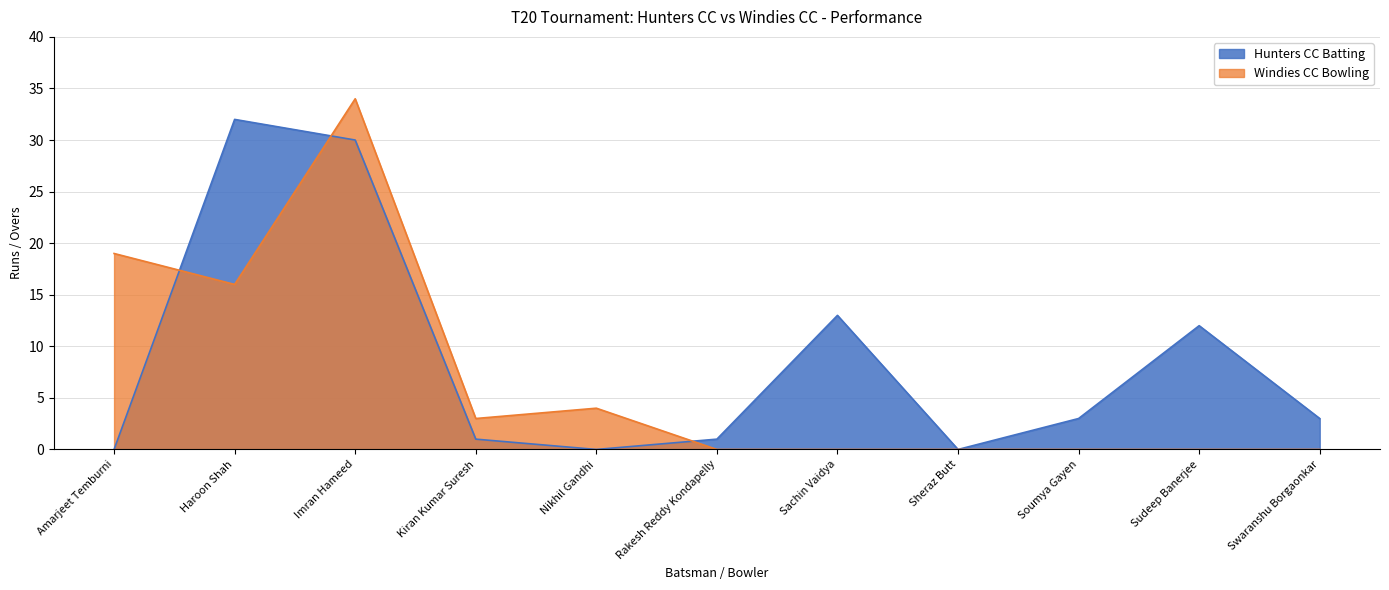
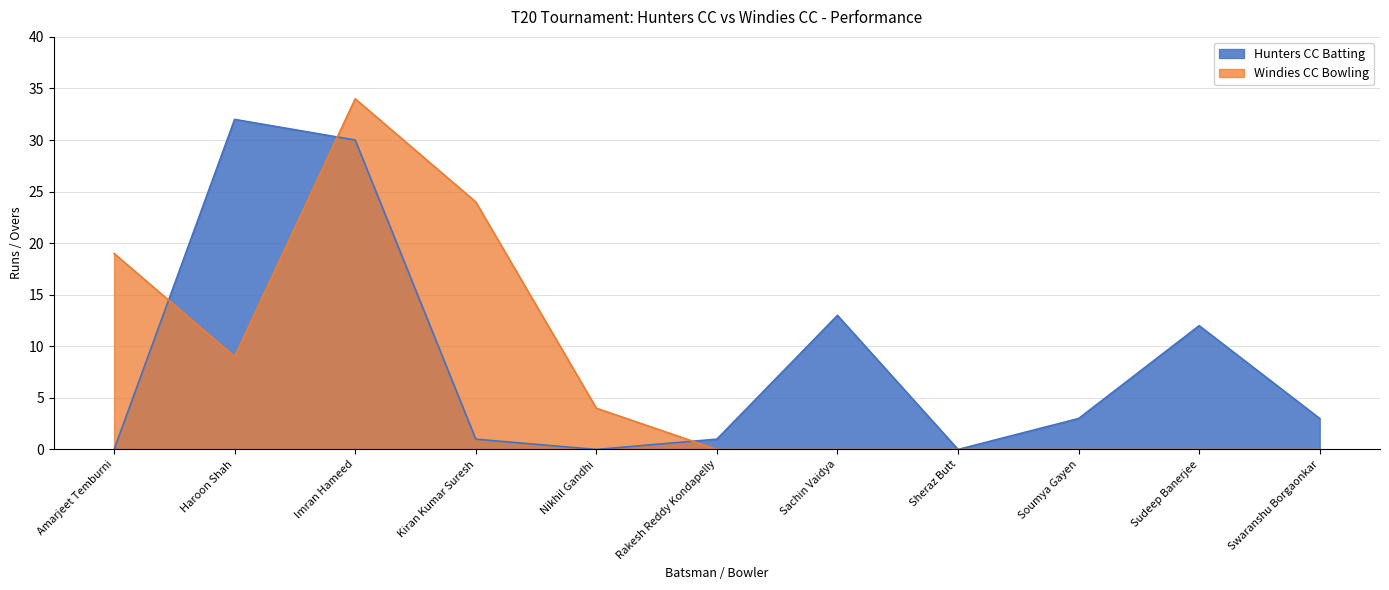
  {
    "Hunters CC Batting": {
      "Amarjeet Temburni": 0,
      "Haroon Shah": 32,
      "Imran Hameed": 30,
      "Kiran Kumar Suresh": 1,
      "Nikhil Gandhi": 0,
      "Rakesh Reddy Kondapelly": 1,
      "Sachin Vaidya": 13,
      "Soumya Gayen": 3,
      "Sudeep Banerjee": 12,
      "Swaranshu Borgaonkar": 3
    },
    "Windies CC Bowling": {
      "Amarjeet Temburni": 19,
-     "Haroon Shah": 16,
+     "Haroon Shah": 9,
      "Imran Hameed": 34,
-     "Kiran Kumar Suresh": 3,
+     "Kiran Kumar Suresh": 24,
      "Nikhil Gandhi": 4,
      "Rakesh Reddy Kondapelly": 0,
      "Sachin Vaidya": 0,
      "Soumya Gayen": 0,
      "Sudeep Banerjee": 0,
      "Swaranshu Borgaonkar": 0
    }
  }
